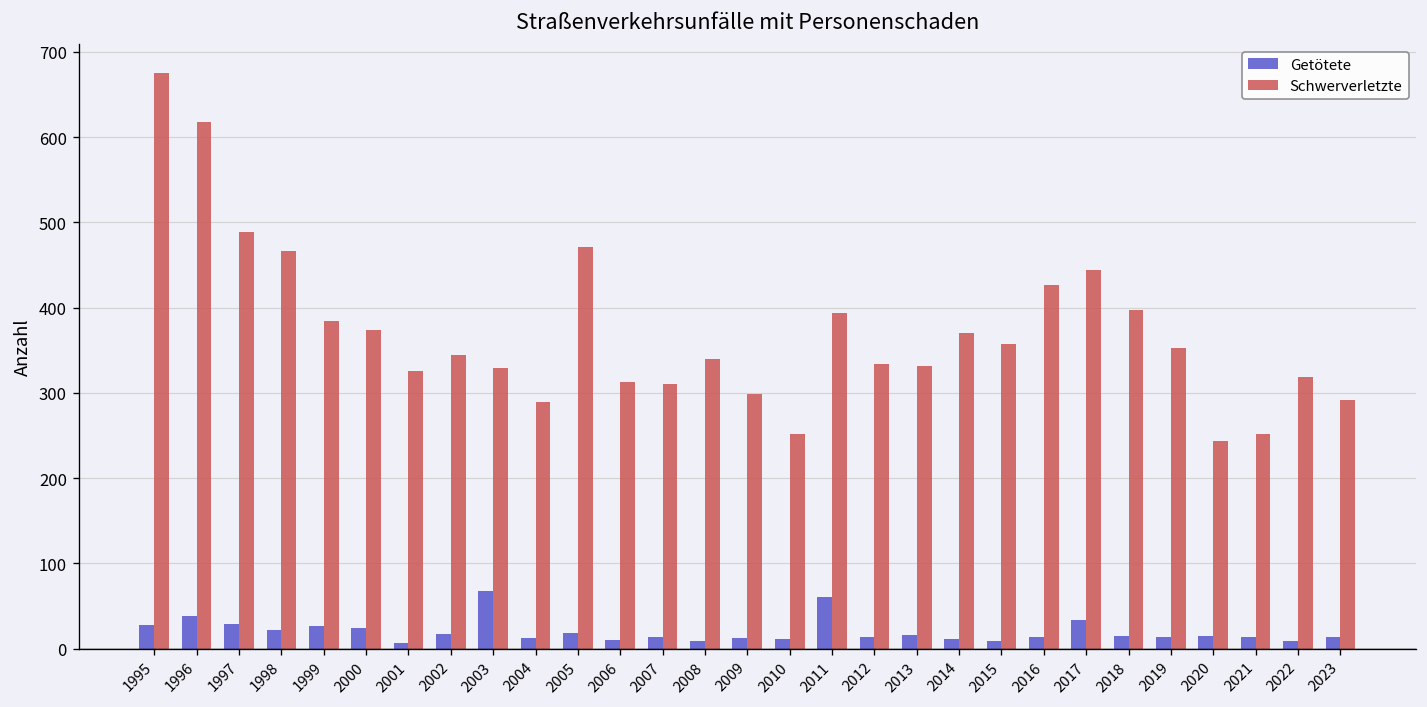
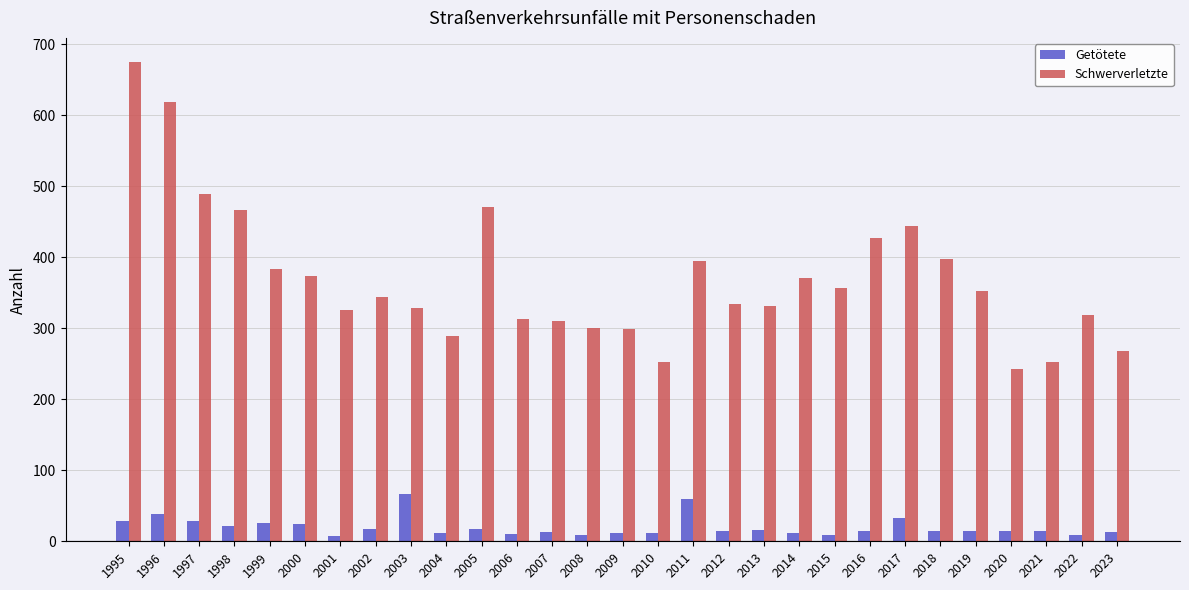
  {
    "Getötete": {
      "1995": 30,
      "1996": 40,
      "1997": 30,
      "1998": 20,
      "1999": 30,
      "2000": 20,
      "2001": 10,
      "2002": 20,
      "2003": 70,
      "2004": 10,
      "2005": 20,
      "2006": 10,
      "2007": 10,
      "2008": 10,
      "2009": 10,
      "2010": 10,
      "2011": 60,
      "2012": 10,
      "2013": 20,
      "2014": 10,
      "2015": 10,
      "2016": 10,
      "2017": 30,
      "2018": 20,
      "2019": 10,
      "2020": 20,
      "2021": 10,
      "2022": 10,
      "2023": 10
    },
    "Schwerverletzte": {
      "1995": 680,
      "1996": 620,
      "1997": 490,
      "1998": 470,
      "1999": 380,
      "2000": 370,
      "2001": 330,
      "2002": 340,
      "2003": 330,
      "2004": 290,
      "2005": 470,
      "2006": 310,
      "2007": 310,
-     "2008": 340,
+     "2008": 300,
      "2009": 300,
      "2010": 250,
      "2011": 390,
      "2012": 330,
      "2013": 330,
      "2014": 370,
      "2015": 360,
      "2016": 430,
      "2017": 440,
      "2018": 400,
      "2019": 350,
      "2020": 240,
      "2021": 250,
      "2022": 320,
-     "2023": 290
+     "2023": 270
    }
  }
